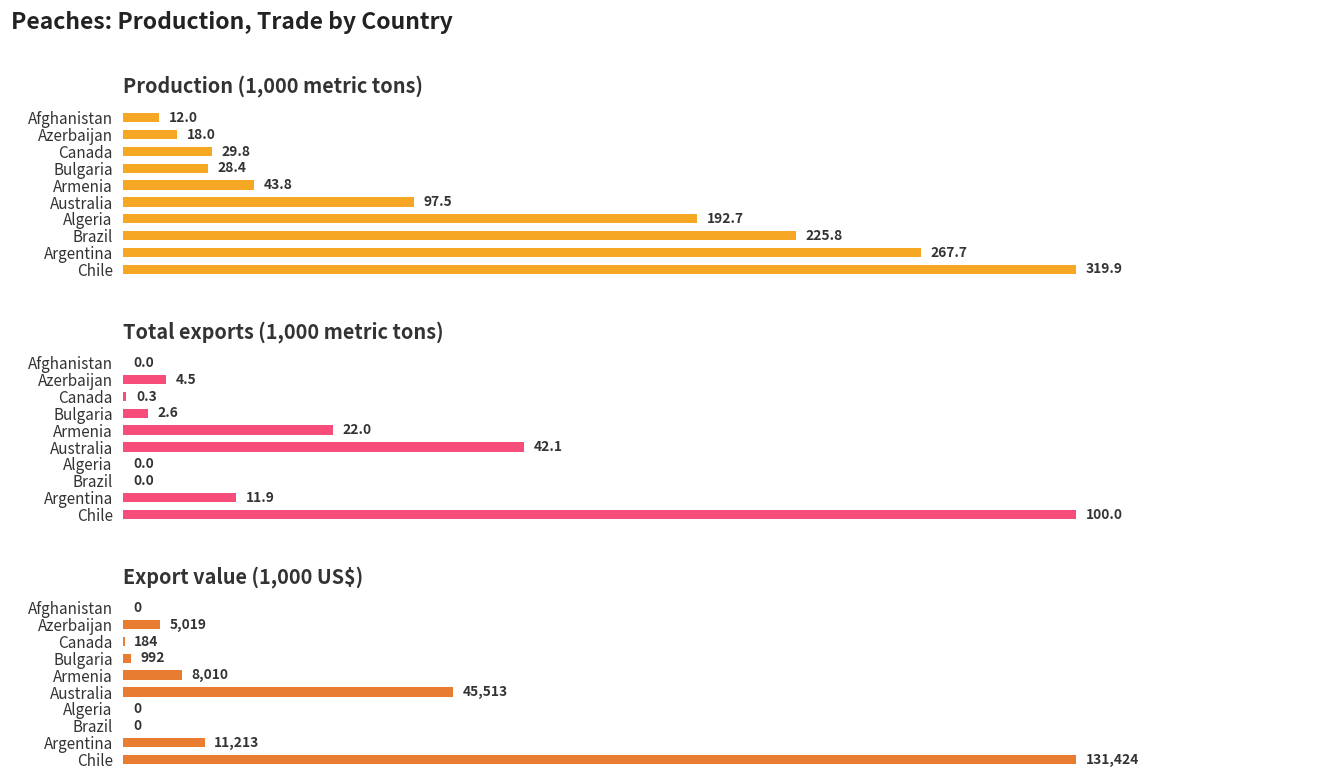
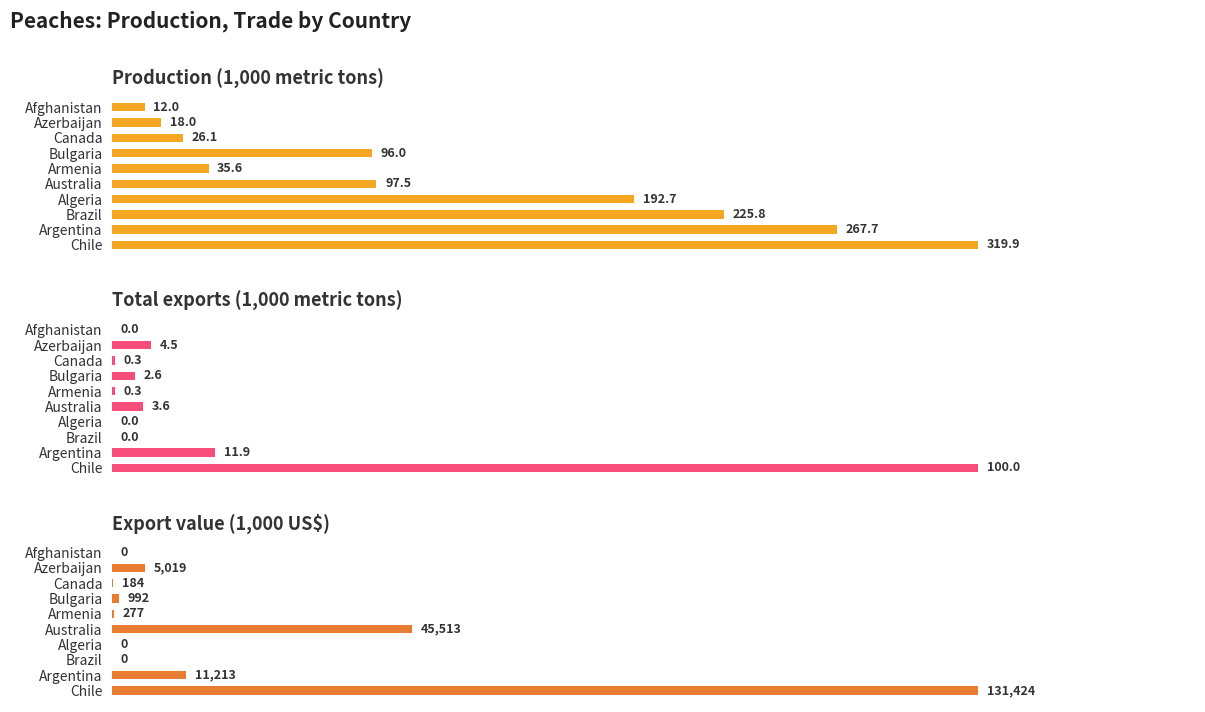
  {
    "Production (1,000 metric tons)": {
      "Afghanistan": "12.0",
      "Azerbaijan": "18.0",
-     "Canada": "29.8",
-     "Bulgaria": "28.4",
-     "Armenia": "43.8",
+     "Canada": "26.1",
+     "Bulgaria": "96.0",
+     "Armenia": "35.6",
      "Australia": "97.5",
      "Algeria": "192.7",
      "Brazil": "225.8",
      "Argentina": "267.7",
      "Chile": "319.9"
    },
    "Total exports (1,000 metric tons)": {
      "Afghanistan": "0.0",
      "Azerbaijan": "4.5",
      "Canada": "0.3",
      "Bulgaria": "2.6",
-     "Armenia": "22.0",
-     "Australia": "42.1",
+     "Armenia": "0.3",
+     "Australia": "3.6",
      "Algeria": "0.0",
      "Brazil": "0.0",
      "Argentina": "11.9",
      "Chile": "100.0"
    },
    "Export value (1,000 US$)": {
      "Afghanistan": "0",
      "Azerbaijan": "5,019",
      "Canada": "184",
      "Bulgaria": "992",
-     "Armenia": "8,010",
+     "Armenia": "277",
      "Australia": "45,513",
      "Algeria": "0",
      "Brazil": "0",
      "Argentina": "11,213",
      "Chile": "131,424"
    }
  }
